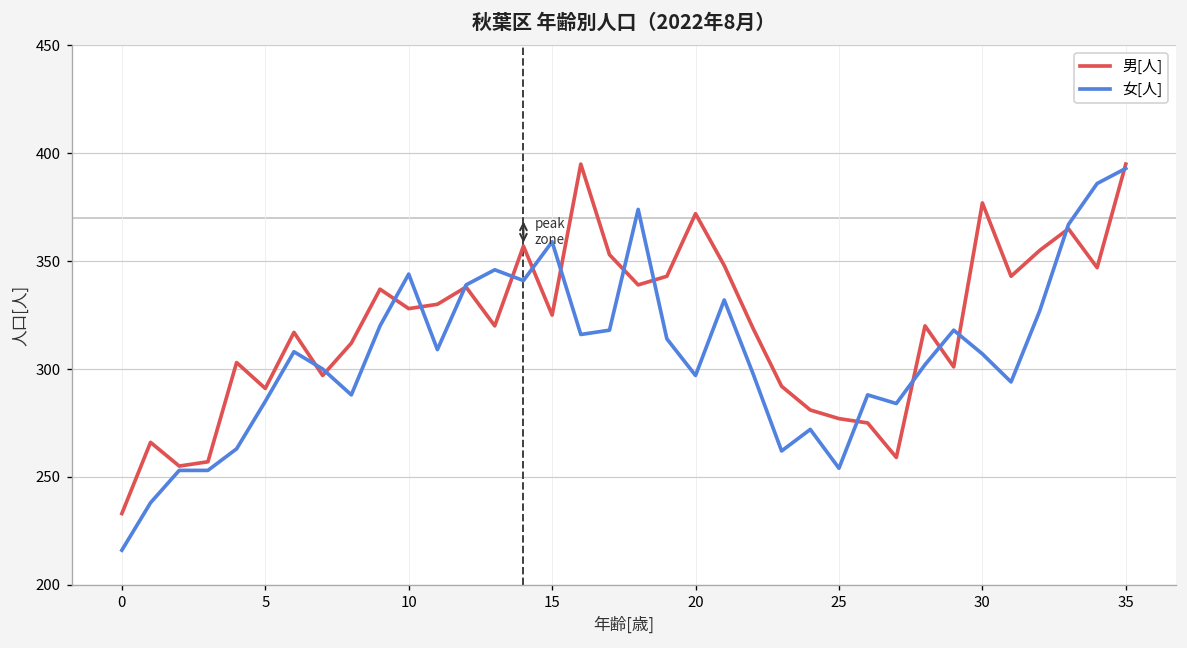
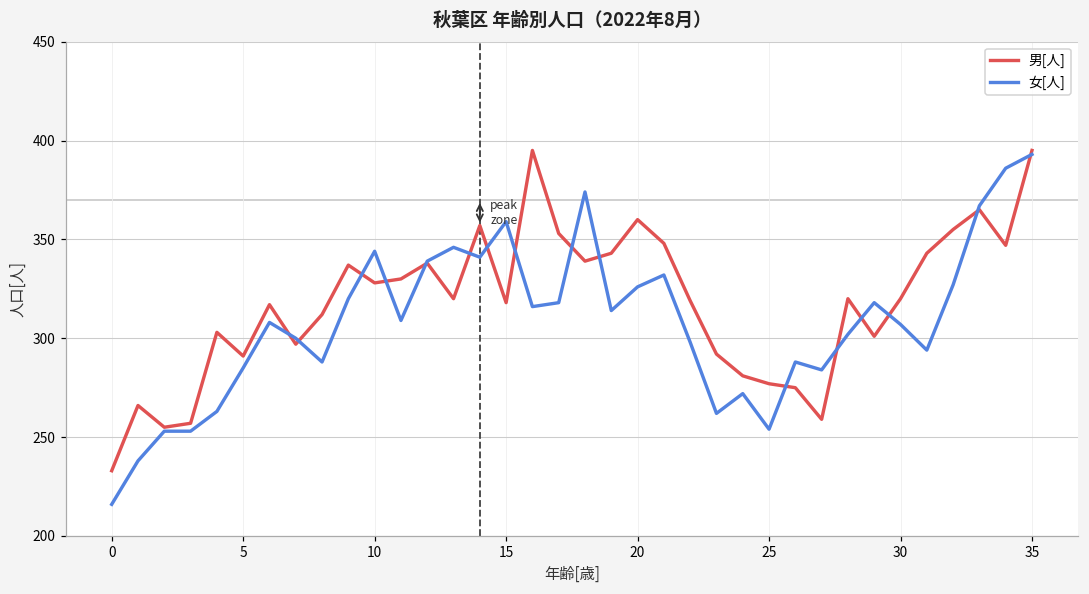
  {
    "男[人]": {
      "0": 233,
      "5": 291,
      "10": 328,
-     "15": 325,
-     "20": 372,
+     "15": 318,
+     "20": 360,
      "25": 277,
-     "30": 377,
+     "30": 320,
      "35": 395
    },
    "女[人]": {
      "0": 216,
      "5": 285,
      "10": 344,
      "15": 359,
-     "20": 297,
+     "20": 326,
      "25": 254,
      "30": 307,
      "35": 393
    }
  }
